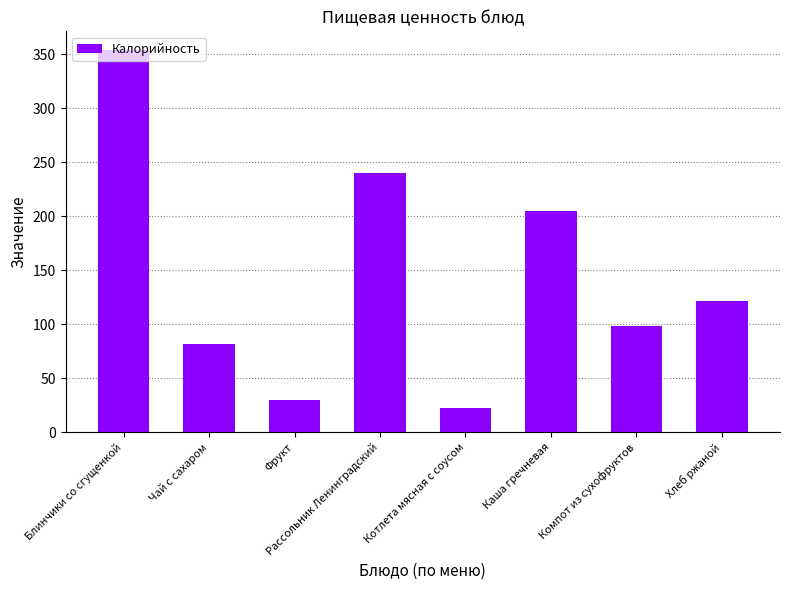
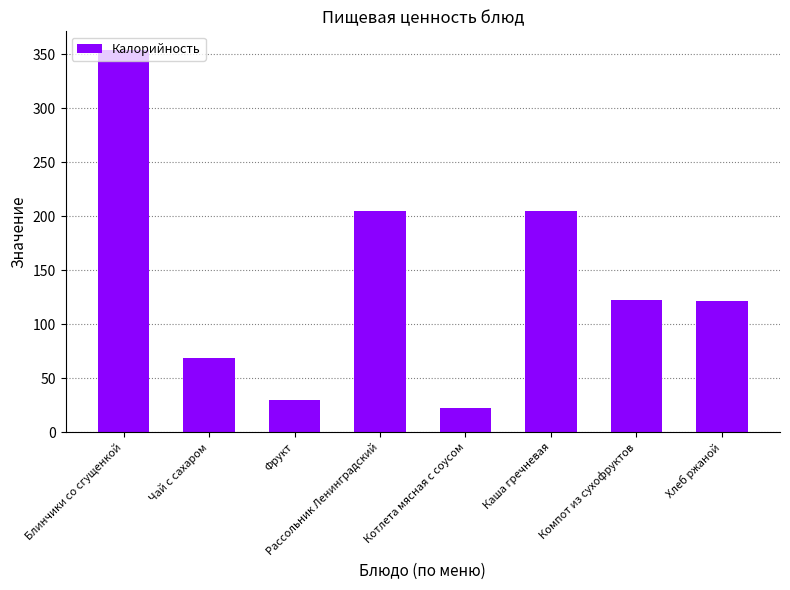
  {
-   "Чай с сахаром": 81,
+   "Чай с сахаром": 68,
    "Фрукт": 30,
-   "Рассольник Ленинградский": 240,
+   "Рассольник Ленинградский": 204,
    "Котлета мясная с соусом": 22,
    "Каша гречневая": 205,
-   "Компот из сухофруктов": 99,
+   "Компот из сухофруктов": 123,
    "Хлеб ржаной": 121
  }
